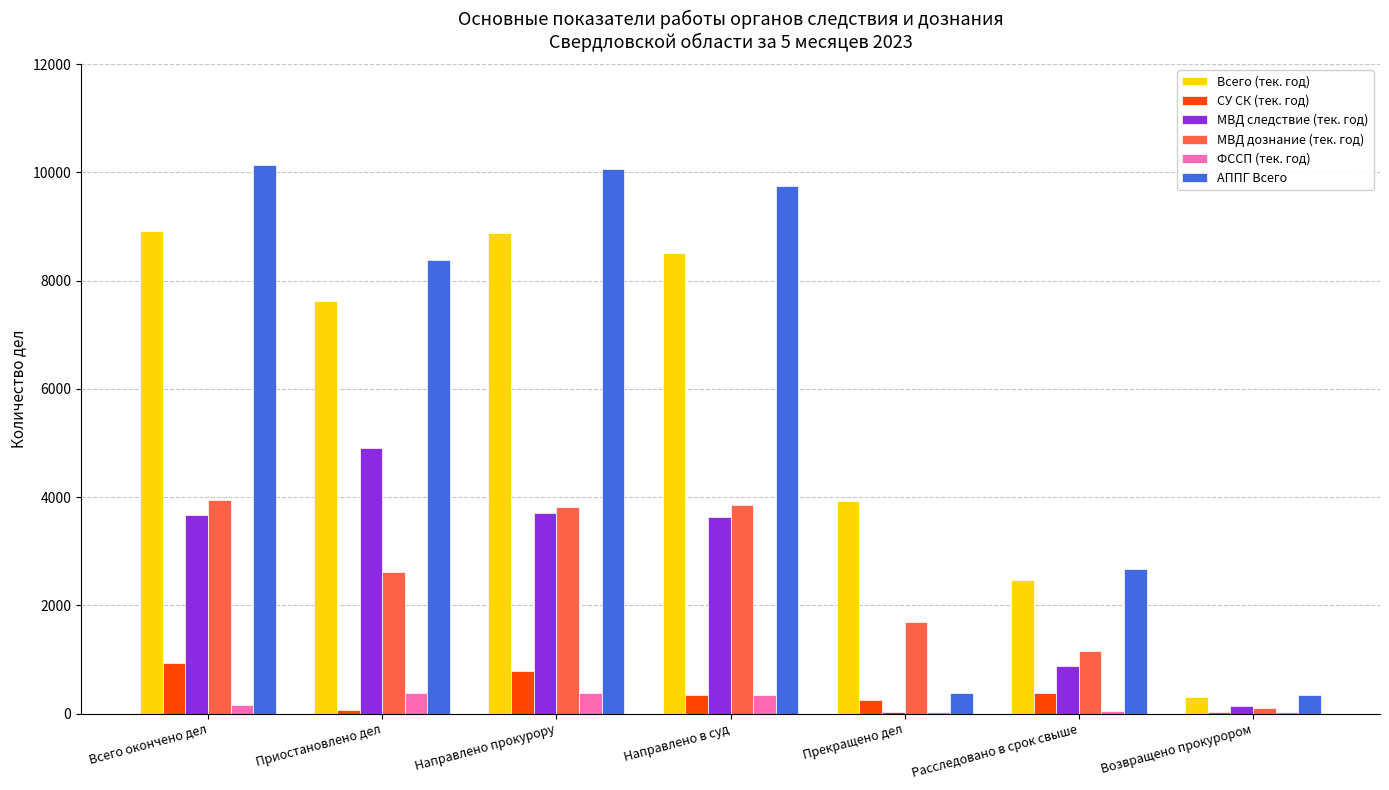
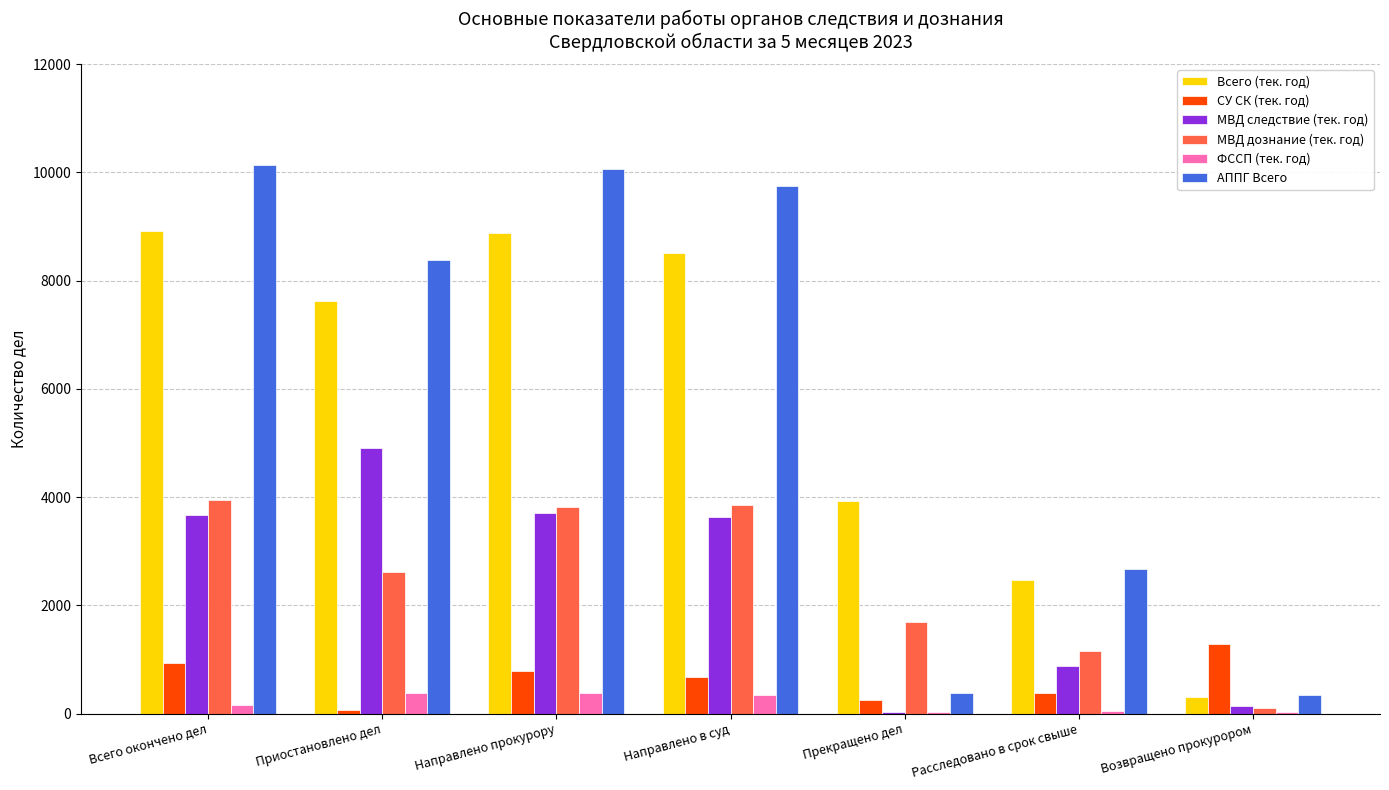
  {
    "Всего (тек. год)": {
      "Всего окончено дел": 8900,
      "Приостановлено дел": 7600,
      "Направлено прокурору": 8900,
      "Направлено в суд": 8500,
      "Прекращено дел": 3900,
      "Расследовано в срок свыше": 2500,
      "Возвращено прокурором": 300
    },
    "СУ СК (тек. год)": {
      "Всего окончено дел": 900,
      "Приостановлено дел": 100,
      "Направлено прокурору": 800,
-     "Направлено в суд": 300,
+     "Направлено в суд": 700,
      "Прекращено дел": 200,
      "Расследовано в срок свыше": 400,
-     "Возвращено прокурором": 0
+     "Возвращено прокурором": 1300
    },
    "МВД следствие (тек. год)": {
      "Всего окончено дел": 3700,
      "Приостановлено дел": 4900,
      "Направлено прокурору": 3700,
      "Направлено в суд": 3600,
      "Расследовано в срок свыше": 900,
      "Возвращено прокурором": 100
    },
    "МВД дознание (тек. год)": {
      "Всего окончено дел": 3900,
      "Приостановлено дел": 2600,
      "Направлено прокурору": 3800,
      "Направлено в суд": 3800,
      "Прекращено дел": 1700,
      "Расследовано в срок свыше": 1200,
      "Возвращено прокурором": 100
    },
    "ФССП (тек. год)": {
      "Всего окончено дел": 200,
      "Приостановлено дел": 400,
      "Направлено прокурору": 400,
      "Направлено в суд": 300
    },
    "АППГ Всего": {
      "Всего окончено дел": 10100,
      "Приостановлено дел": 8400,
      "Направлено прокурору": 10100,
      "Направлено в суд": 9800,
      "Прекращено дел": 400,
      "Расследовано в срок свыше": 2700,
      "Возвращено прокурором": 300
    }
  }
